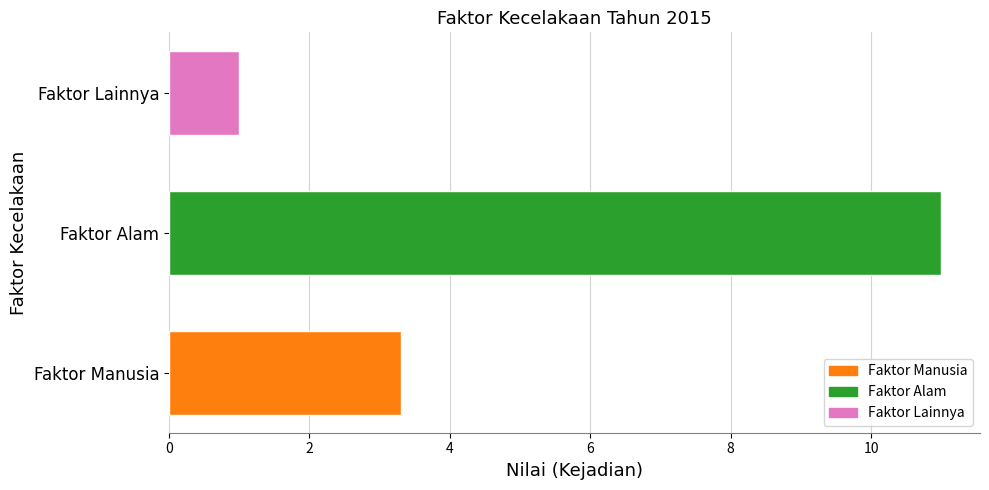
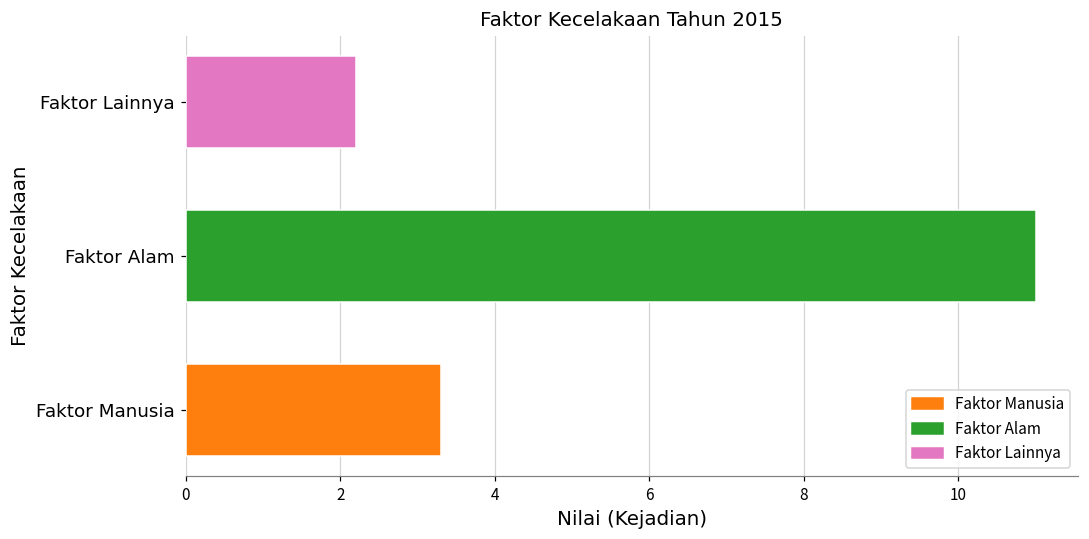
  {
-   "Faktor Lainnya": 1.0,
+   "Faktor Lainnya": 2.2,
    "Faktor Alam": 11.0,
    "Faktor Manusia": 3.3
  }
